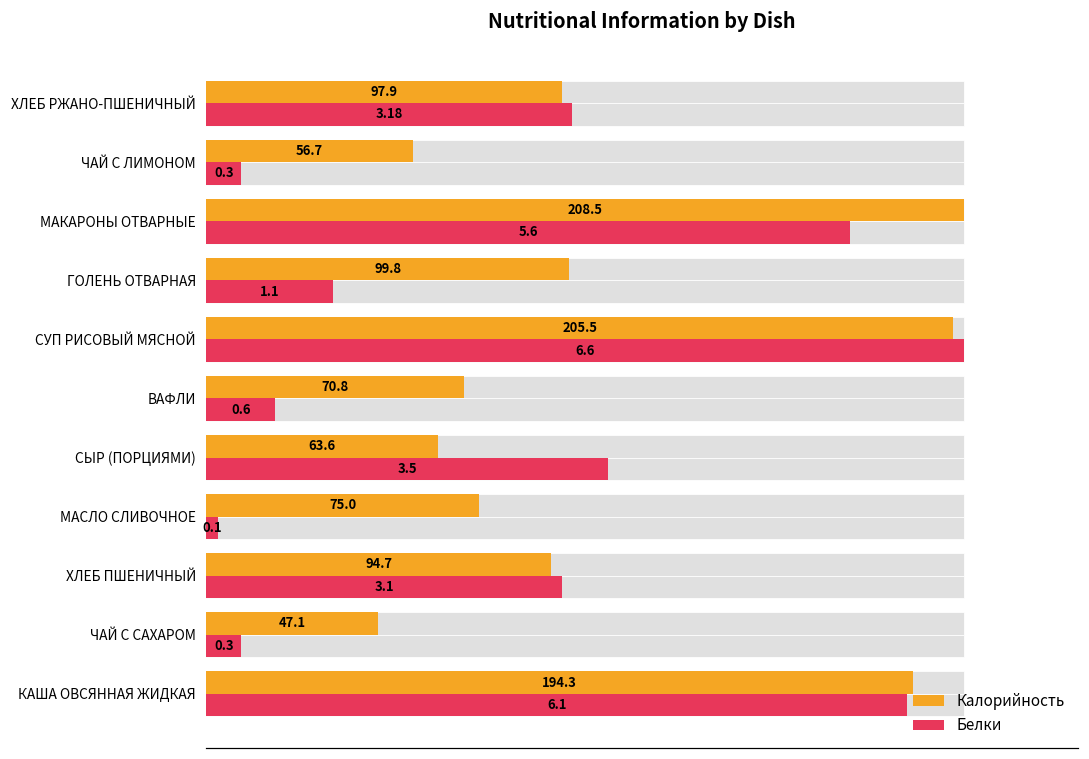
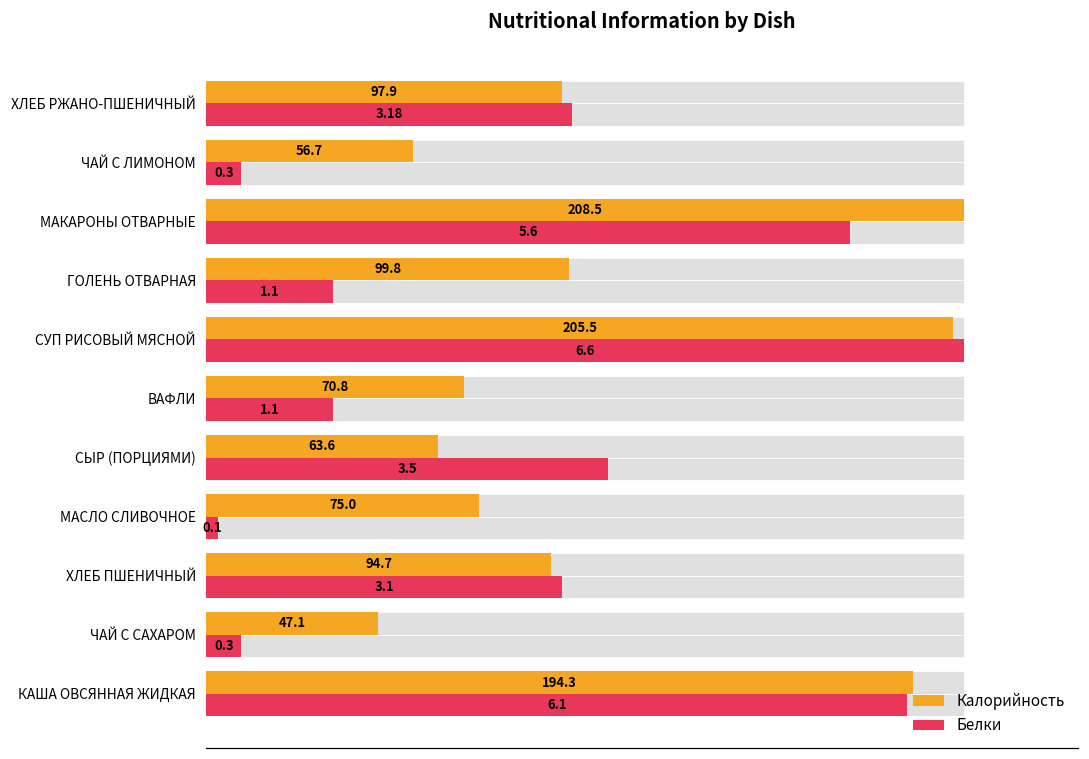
  {
    "Белки": {
-     "ВАФЛИ": 0.6
+     "ВАФЛИ": 1.1
    }
  }
